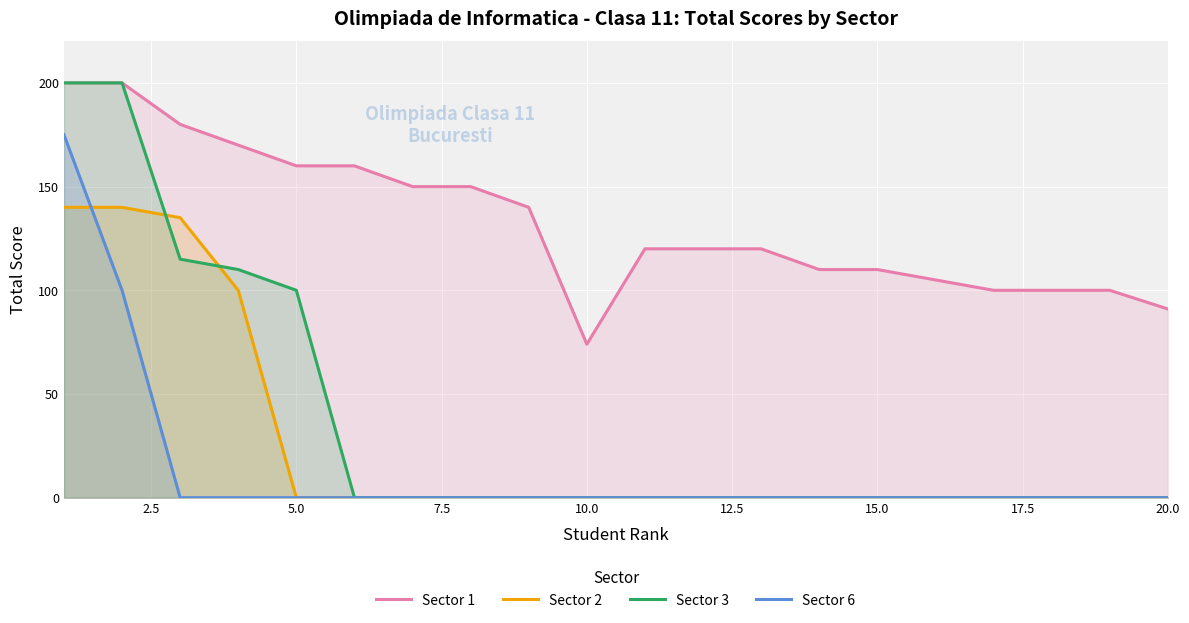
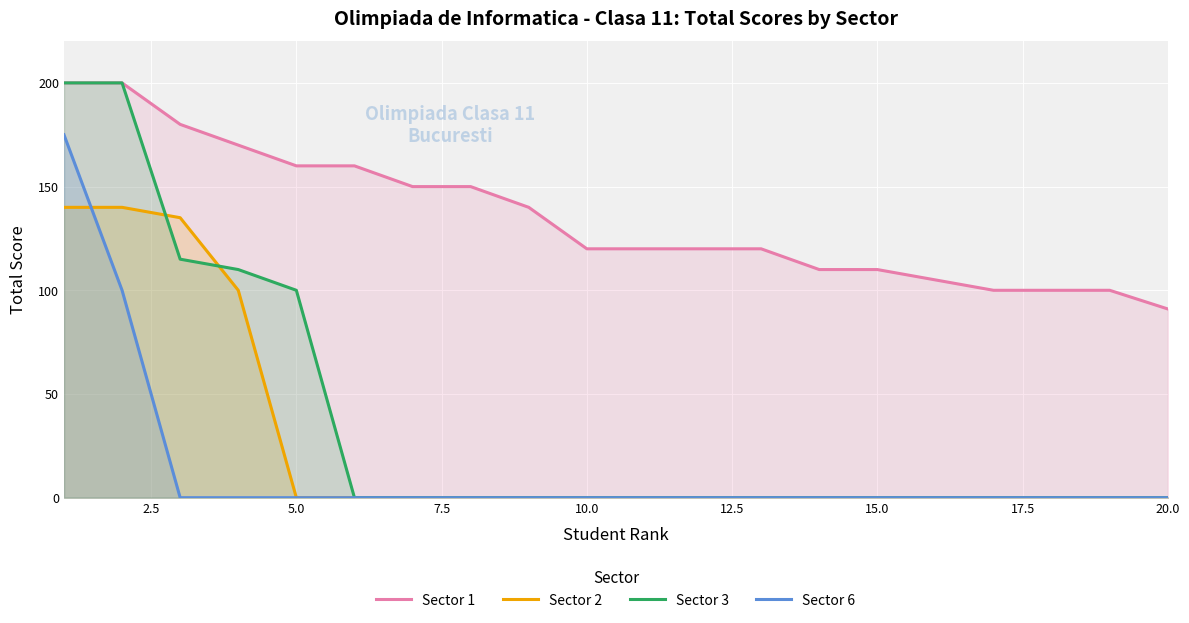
  {
    "Sector 1": {
      "5.0": 160,
-     "10.0": 74,
+     "10.0": 120,
      "15.0": 110,
      "20.0": 91
    },
    "Sector 3": {
      "5.0": 100
    }
  }
